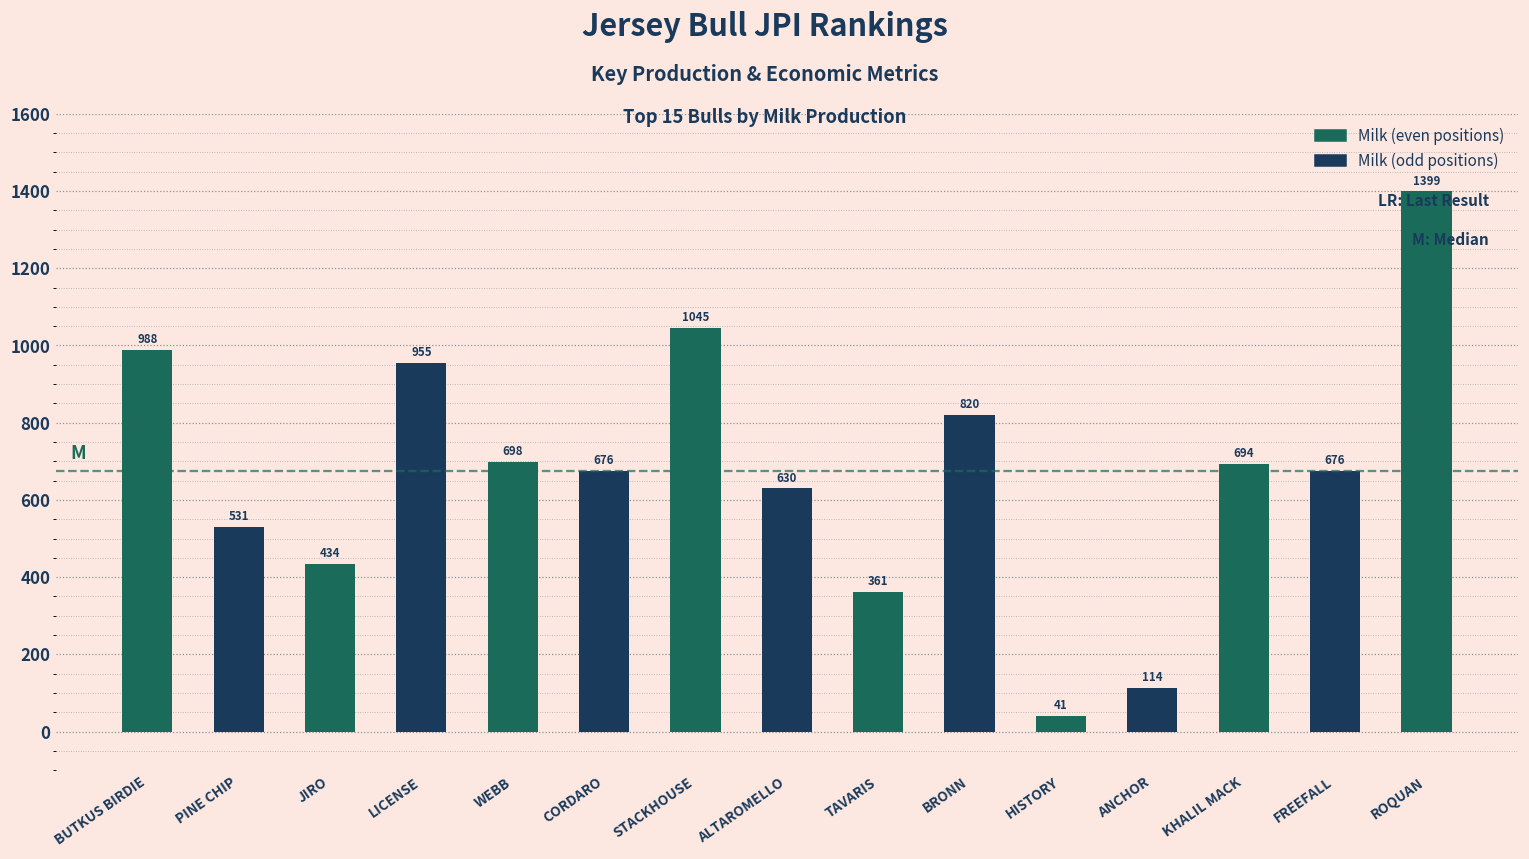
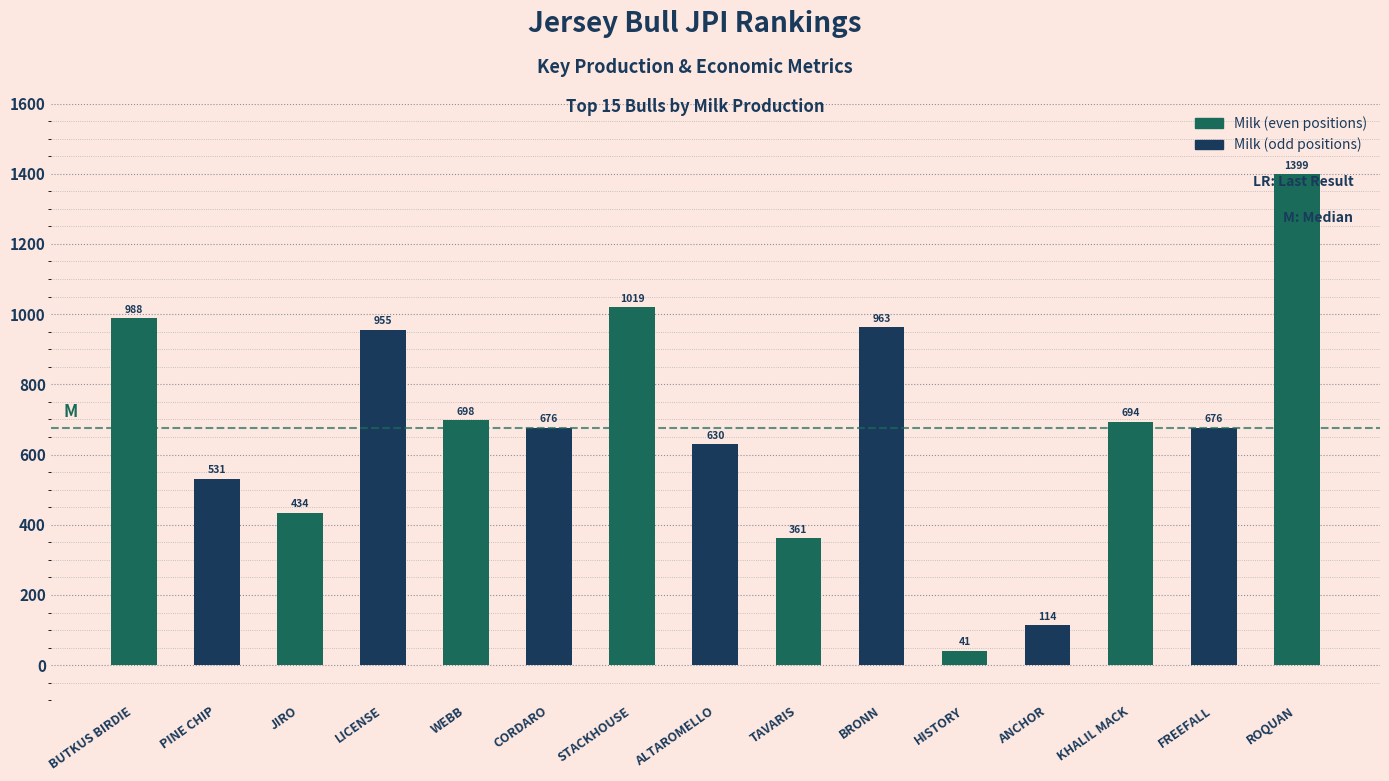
  {
    "BUTKUS BIRDIE": 988,
    "PINE CHIP": 531,
    "JIRO": 434,
    "LICENSE": 955,
    "WEBB": 698,
    "CORDARO": 676,
-   "STACKHOUSE": 1045,
+   "STACKHOUSE": 1019,
    "ALTAROMELLO": 630,
    "TAVARIS": 361,
-   "BRONN": 820,
+   "BRONN": 963,
    "HISTORY": 41,
    "ANCHOR": 114,
    "KHALIL MACK": 694,
    "FREEFALL": 676,
    "ROQUAN": 1399
  }
